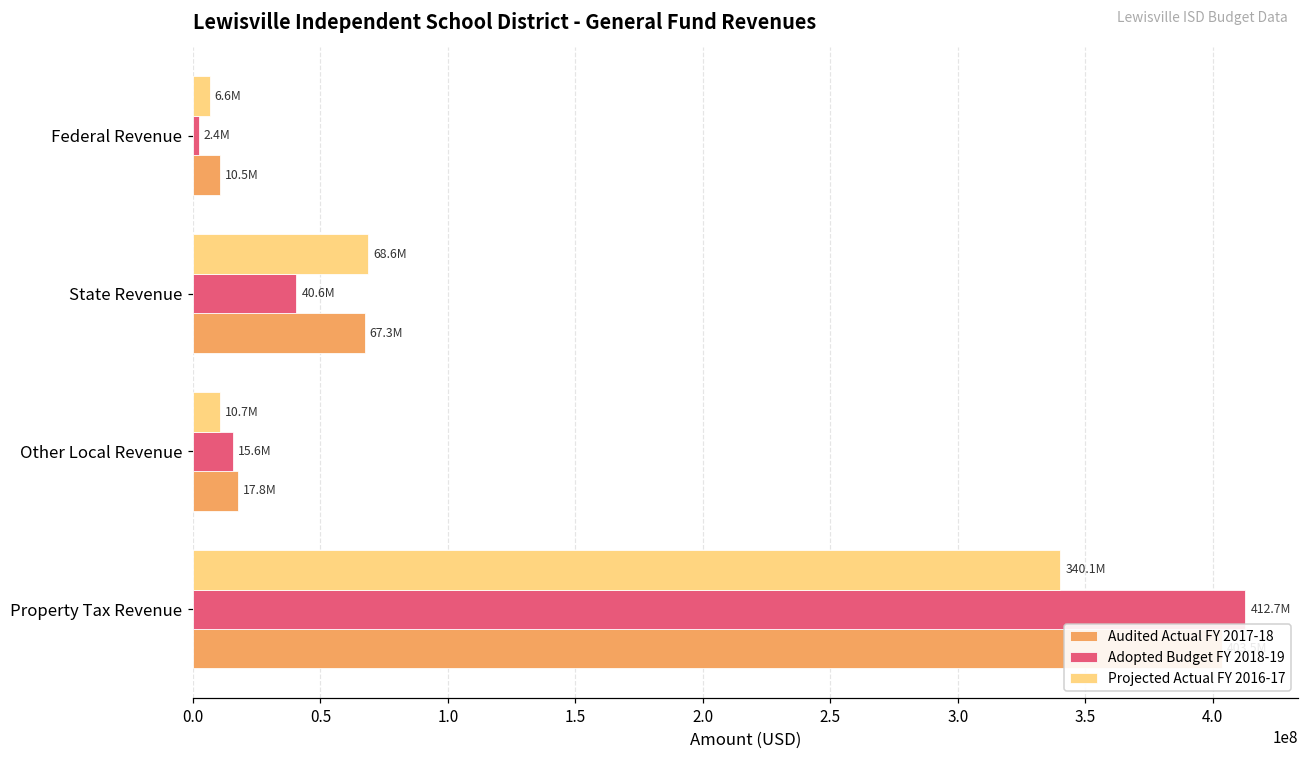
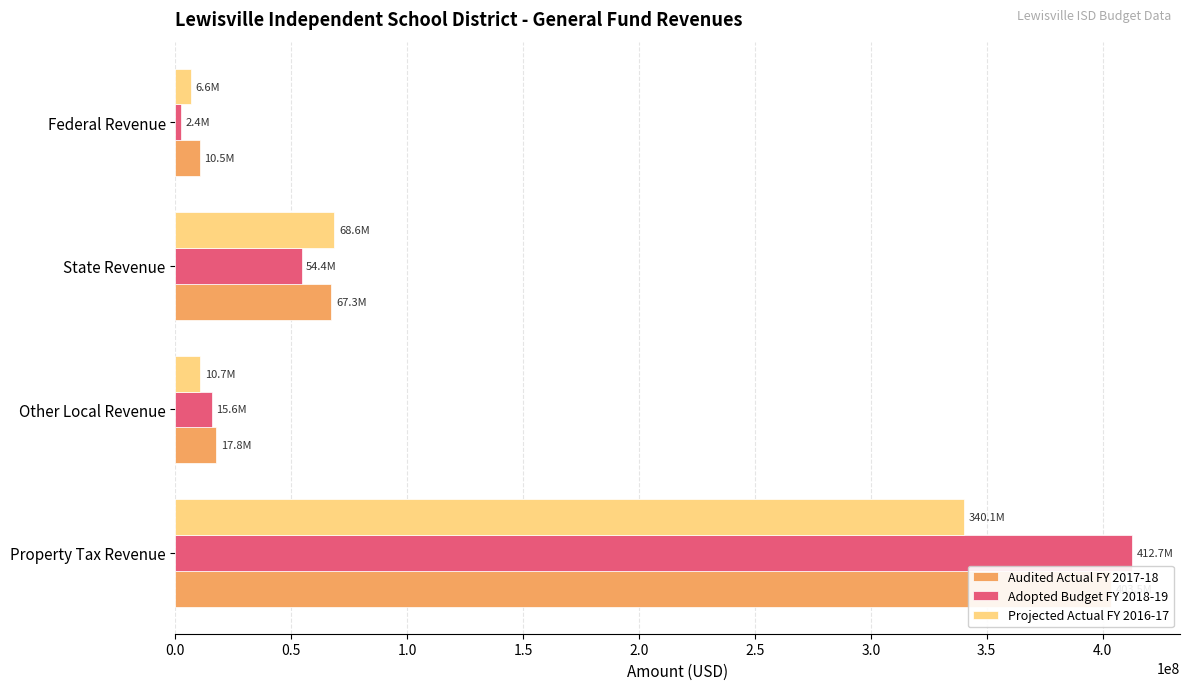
  {
    "Adopted Budget FY 2018-19": {
      "Federal Revenue": "2.4M",
-     "State Revenue": "40.6M",
+     "State Revenue": "54.4M",
      "Other Local Revenue": "15.6M",
      "Property Tax Revenue": "412.7M"
    }
  }
